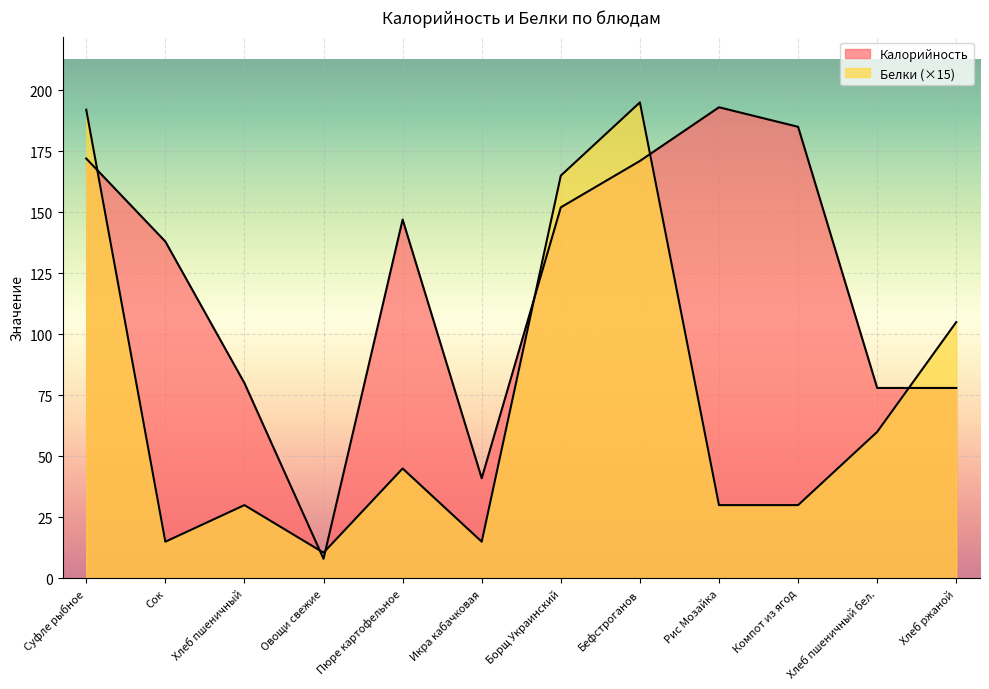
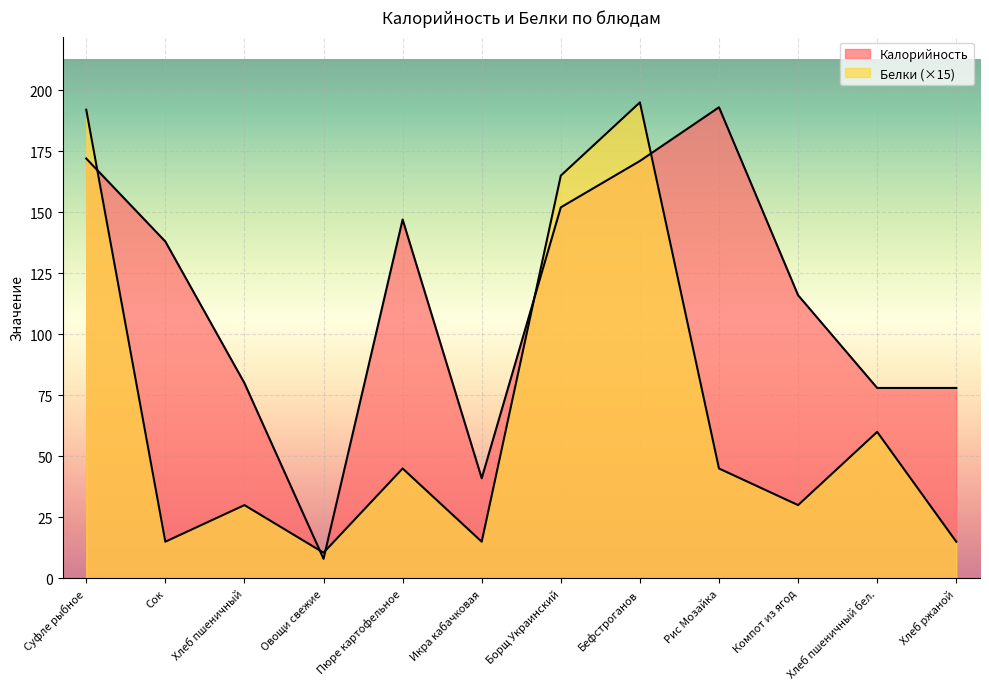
  {
    "Калорийность": {
      "Суфле рыбное": 172,
      "Сок": 138,
      "Хлеб пшеничный": 80,
      "Овощи свежие": 8,
      "Пюре картофельное": 147,
      "Икра кабачковая": 41,
      "Борщ Украинский": 152,
      "Бефстроганов": 171,
      "Рис Мозайка": 193,
-     "Компот из ягод": 185,
+     "Компот из ягод": 116,
      "Хлеб пшеничный бел.": 78,
      "Хлеб ржаной": 78
    },
    "Белки (×15)": {
      "Суфле рыбное": 192,
      "Сок": 15,
      "Хлеб пшеничный": 30,
      "Овощи свежие": 11,
      "Пюре картофельное": 45,
      "Икра кабачковая": 15,
      "Борщ Украинский": 165,
      "Бефстроганов": 195,
-     "Рис Мозайка": 30,
+     "Рис Мозайка": 45,
      "Компот из ягод": 30,
      "Хлеб пшеничный бел.": 60,
-     "Хлеб ржаной": 105
+     "Хлеб ржаной": 15
    }
  }
